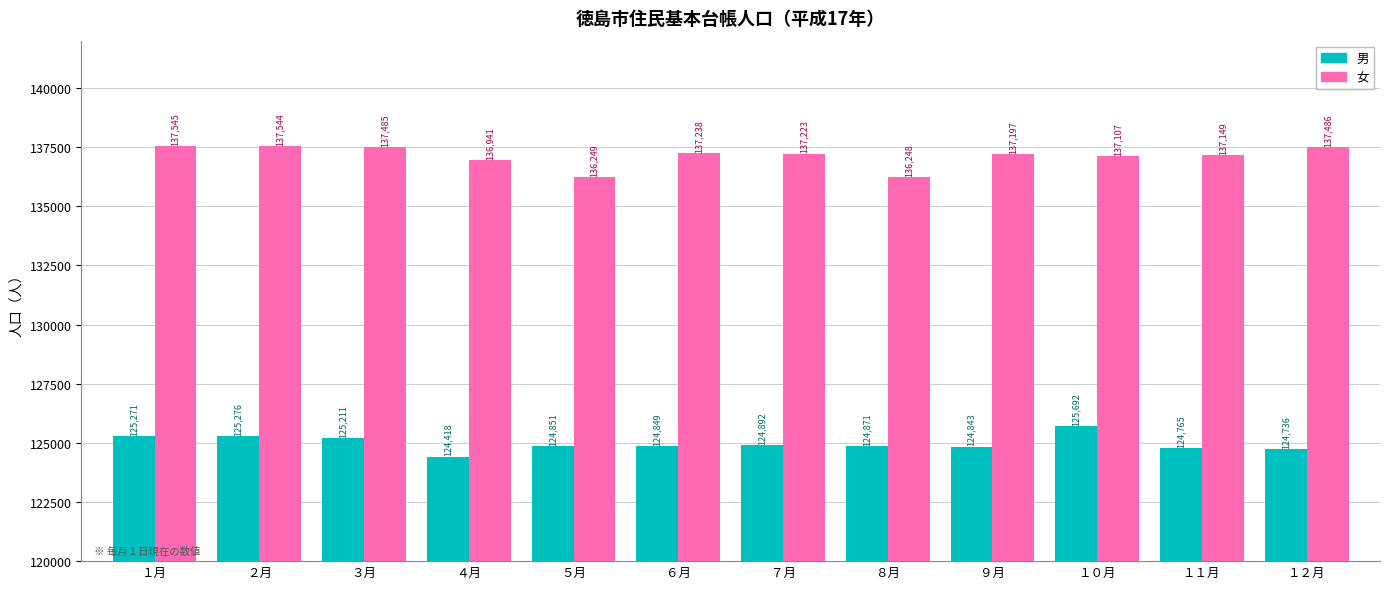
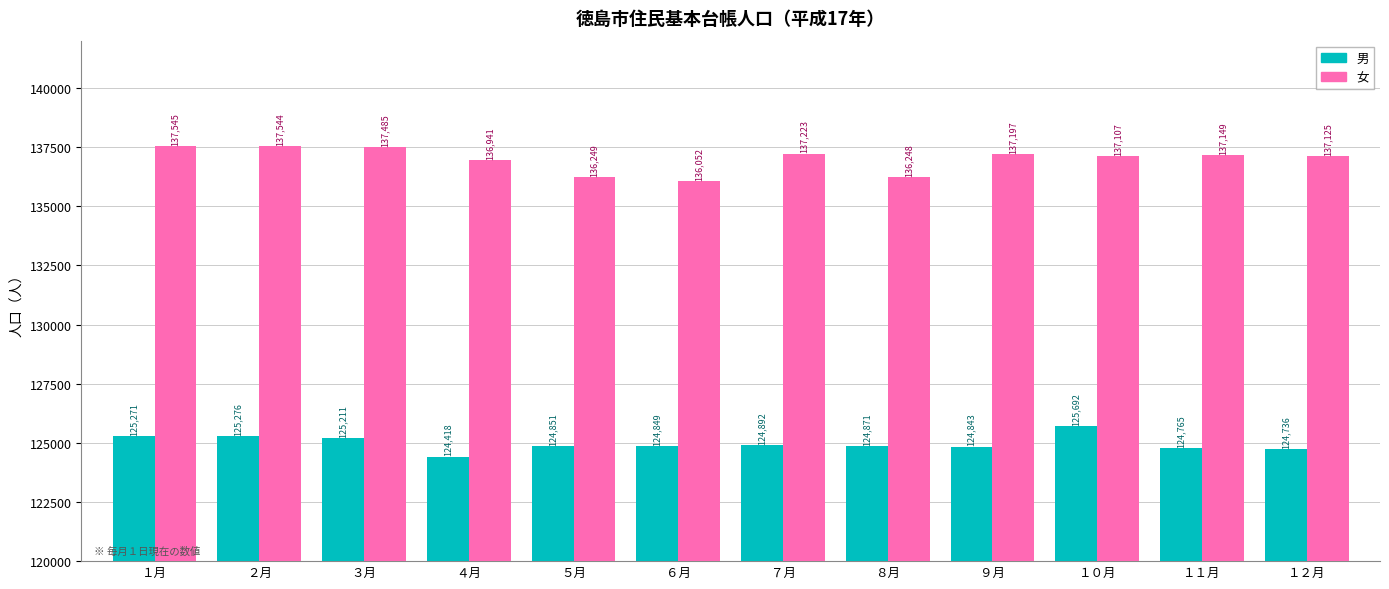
  {
    "男": {
      "１月": "125,271",
      "２月": "125,276",
      "３月": "125,211",
      "４月": "124,418",
      "５月": "124,851",
      "６月": "124,849",
      "７月": "124,892",
      "８月": "124,871",
      "９月": "124,843",
      "１０月": "125,692",
      "１１月": "124,765",
      "１２月": "124,736"
    },
    "女": {
      "１月": "137,545",
      "２月": "137,544",
      "３月": "137,485",
      "４月": "136,941",
      "５月": "136,249",
-     "６月": "137,238",
+     "６月": "136,052",
      "７月": "137,223",
      "８月": "136,248",
      "９月": "137,197",
      "１０月": "137,107",
      "１１月": "137,149",
-     "１２月": "137,486"
+     "１２月": "137,125"
    }
  }
